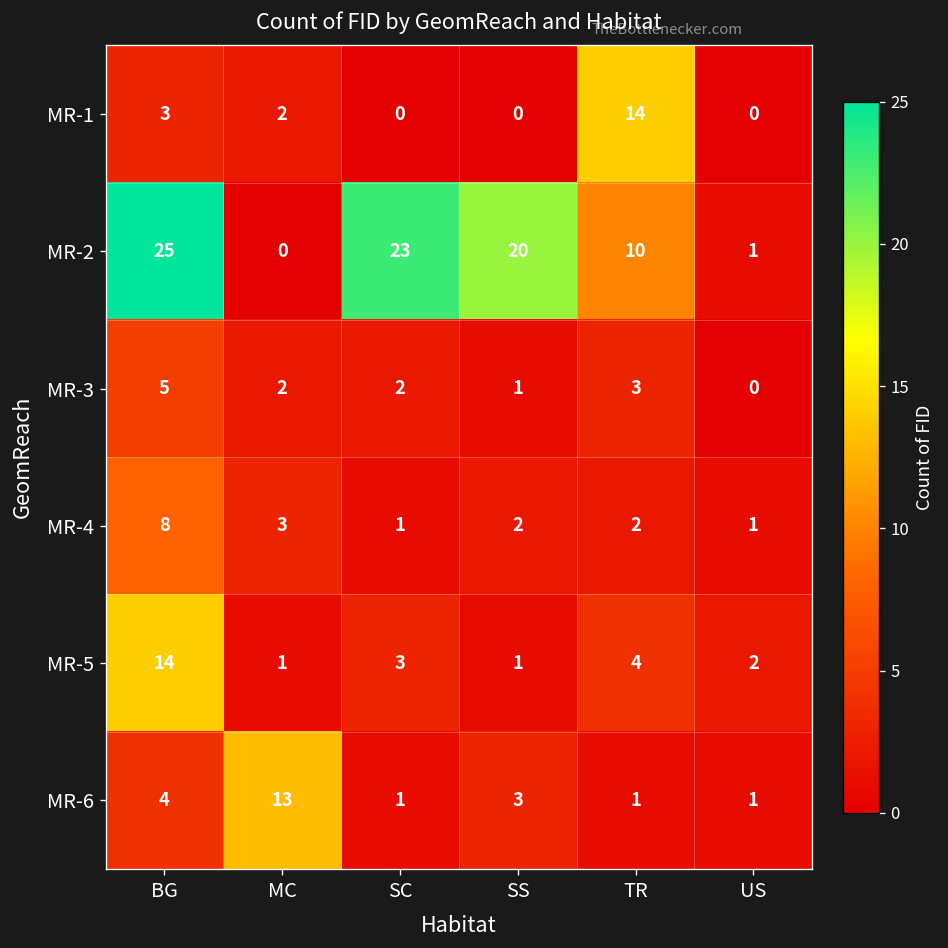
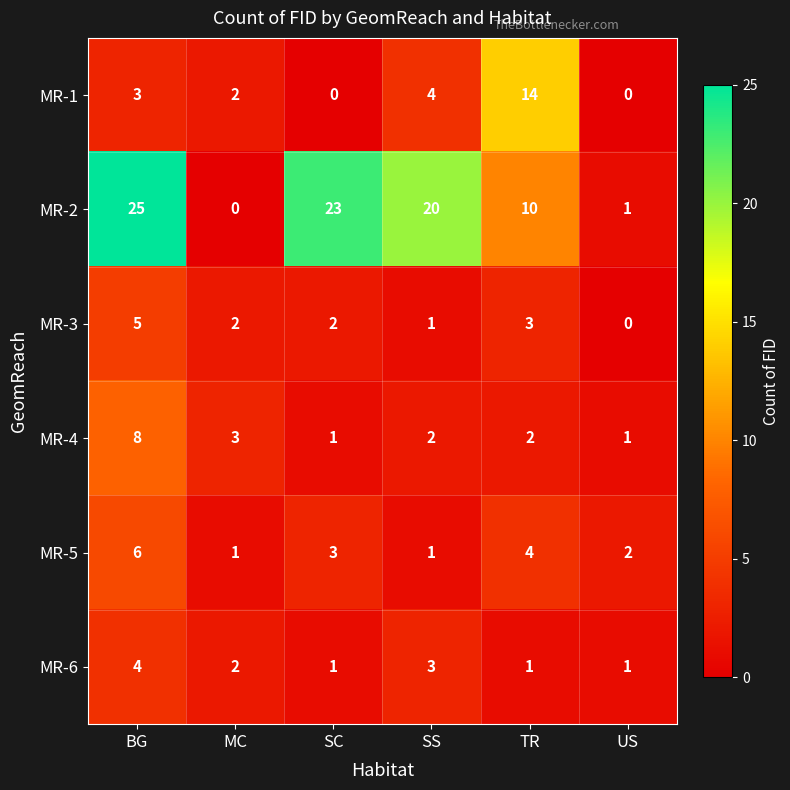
  {
    "MR-1": {
      "BG": 3,
      "MC": 2,
      "SC": 0,
-     "SS": 0,
+     "SS": 4,
      "TR": 14,
      "US": 0
    },
    "MR-2": {
      "BG": 25,
      "MC": 0,
      "SC": 23,
      "SS": 20,
      "TR": 10,
      "US": 1
    },
    "MR-3": {
      "BG": 5,
      "MC": 2,
      "SC": 2,
      "SS": 1,
      "TR": 3,
      "US": 0
    },
    "MR-4": {
      "BG": 8,
      "MC": 3,
      "SC": 1,
      "SS": 2,
      "TR": 2,
      "US": 1
    },
    "MR-5": {
-     "BG": 14,
+     "BG": 6,
      "MC": 1,
      "SC": 3,
      "SS": 1,
      "TR": 4,
      "US": 2
    },
    "MR-6": {
      "BG": 4,
-     "MC": 13,
+     "MC": 2,
      "SC": 1,
      "SS": 3,
      "TR": 1,
      "US": 1
    }
  }
